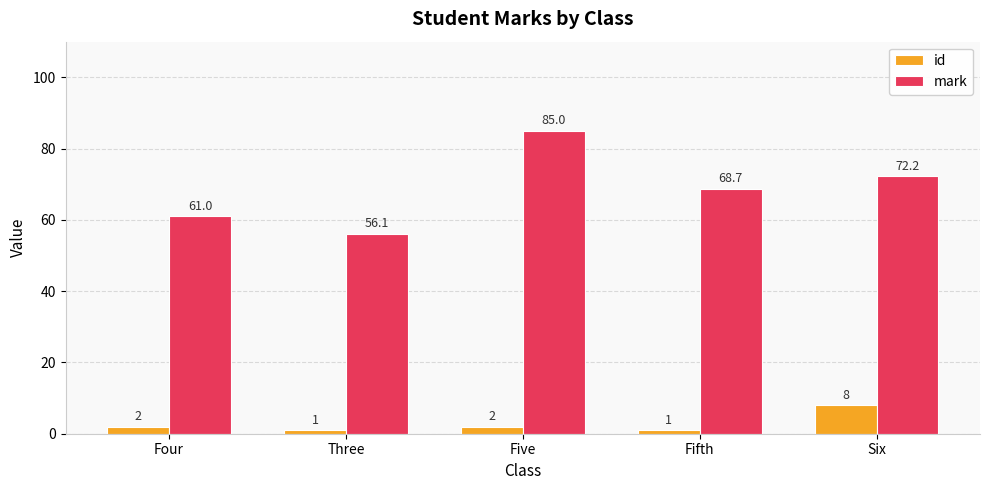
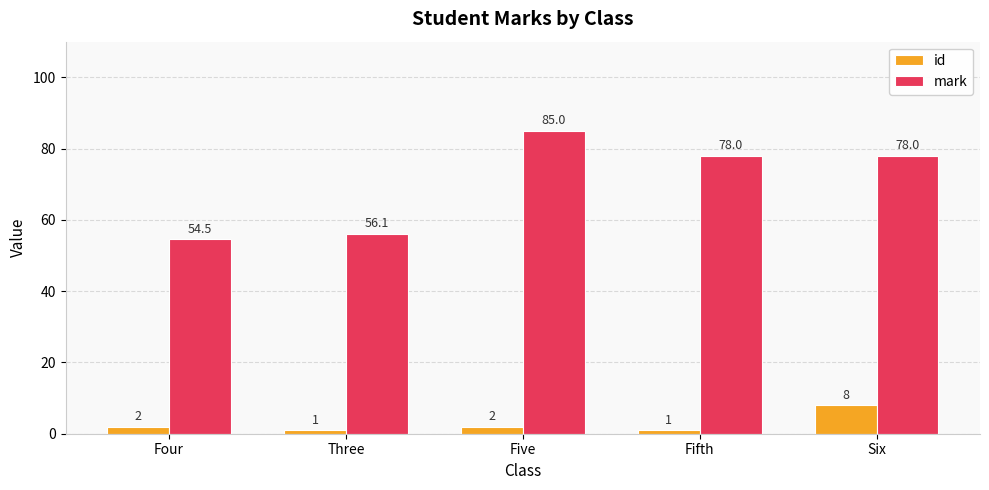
  {
    "id": {
      "Four": 2,
      "Three": 1,
      "Five": 2,
      "Fifth": 1,
      "Six": 8
    },
    "mark": {
-     "Four": 61.0,
+     "Four": 54.5,
      "Three": 56.1,
      "Five": 85.0,
-     "Fifth": 68.7,
-     "Six": 72.2
+     "Fifth": 78.0,
+     "Six": 78.0
    }
  }
